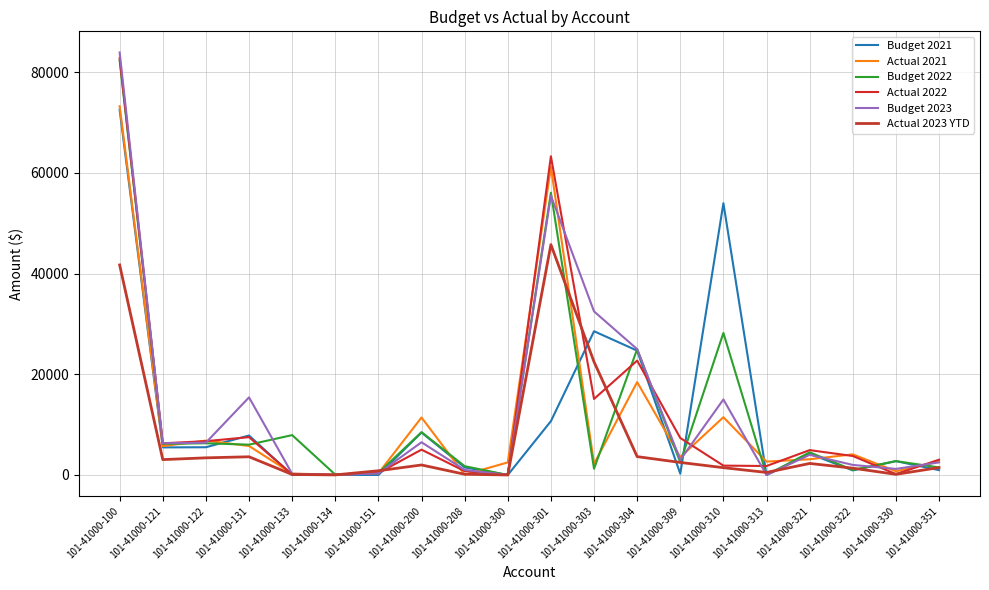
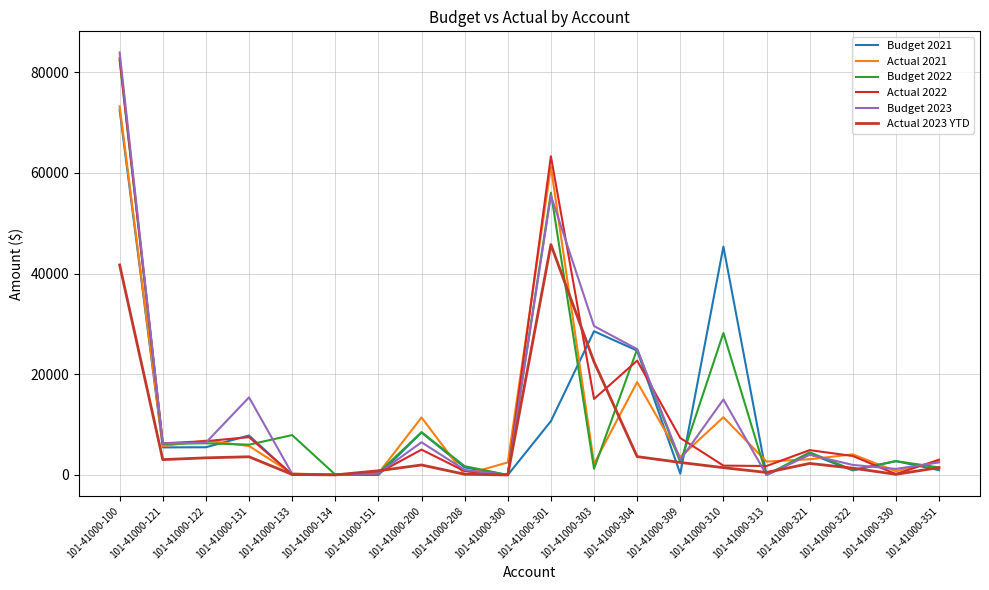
  {
    "Budget 2021": {
      "101-41000-100": 73000,
      "101-41000-122": 6000,
      "101-41000-301": 11000,
      "101-41000-303": 29000,
      "101-41000-309": 0,
-     "101-41000-310": 54000
+     "101-41000-310": 45000
    },
    "Actual 2021": {
      "101-41000-100": 73000,
      "101-41000-200": 11000,
      "101-41000-300": 2000,
      "101-41000-301": 61000,
      "101-41000-303": 2000,
      "101-41000-304": 18000,
      "101-41000-309": 4000,
      "101-41000-310": 11000,
      "101-41000-313": 3000,
      "101-41000-321": 3000
    },
    "Budget 2022": {
      "101-41000-133": 8000,
      "101-41000-301": 56000,
      "101-41000-303": 1000,
      "101-41000-310": 28000
    },
    "Budget 2023": {
      "101-41000-100": 84000,
      "101-41000-131": 15000,
      "101-41000-200": 7000,
      "101-41000-301": 56000,
-     "101-41000-303": 33000,
+     "101-41000-303": 30000,
      "101-41000-310": 15000,
      "101-41000-322": 2000
    }
  }
